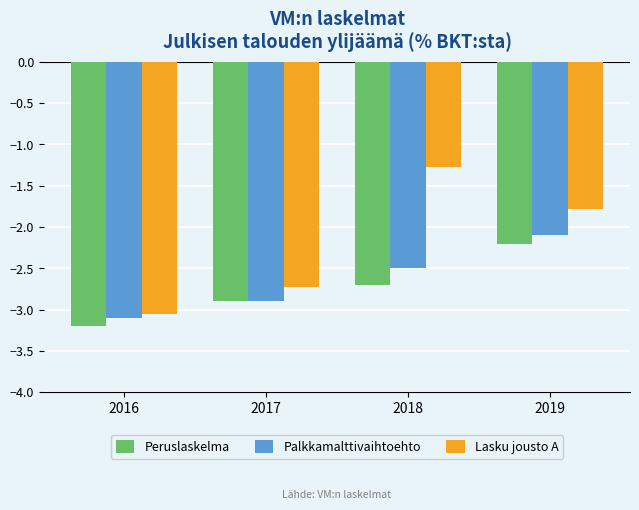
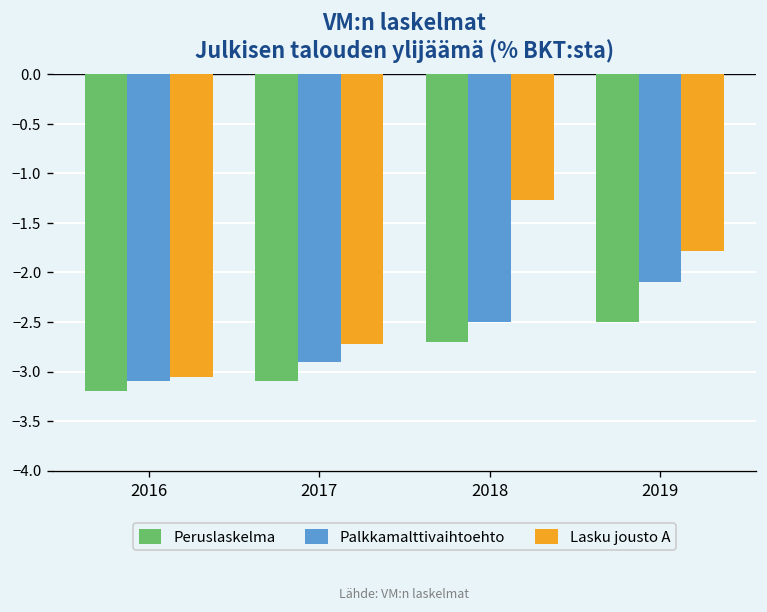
  {
    "Peruslaskelma": {
      "2016": -3.2,
-     "2017": -2.9,
+     "2017": -3.1,
      "2018": -2.7,
-     "2019": -2.2
+     "2019": -2.5
    },
    "Palkkamalttivaihtoehto": {
      "2016": -3.1,
      "2017": -2.9,
      "2018": -2.5,
      "2019": -2.1
    },
    "Lasku jousto A": {
      "2016": -3.1,
      "2017": -2.7,
      "2018": -1.3,
      "2019": -1.8
    }
  }
